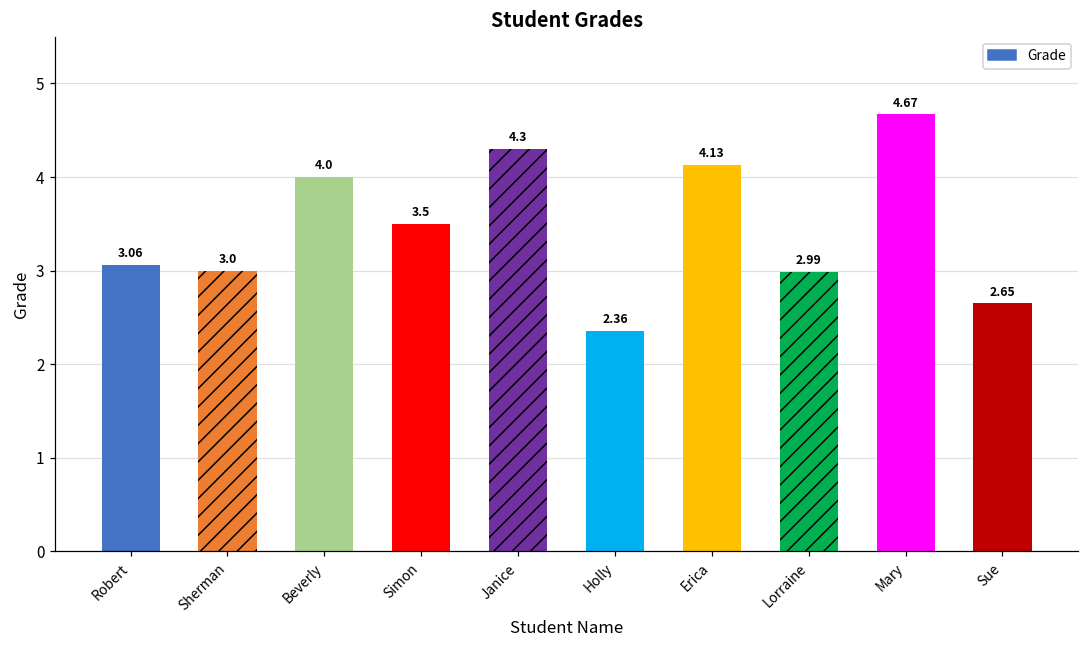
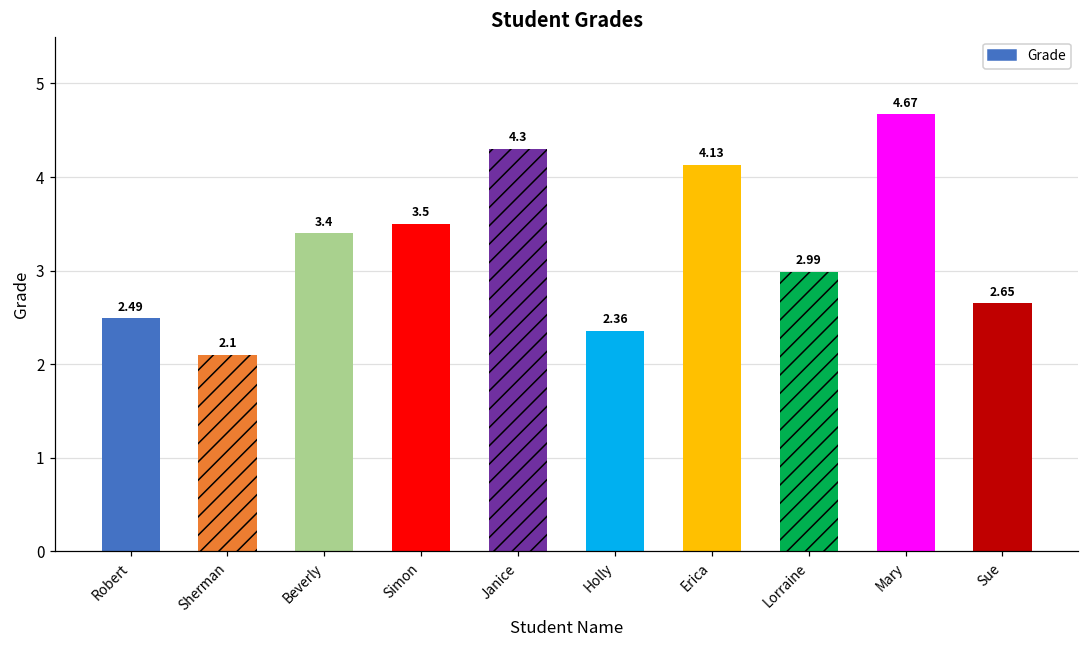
  {
-   "Robert": 3.06,
-   "Sherman": 3.0,
-   "Beverly": 4.0,
+   "Robert": 2.49,
+   "Sherman": 2.1,
+   "Beverly": 3.4,
    "Simon": 3.5,
    "Janice": 4.3,
    "Holly": 2.36,
    "Erica": 4.13,
    "Lorraine": 2.99,
    "Mary": 4.67,
    "Sue": 2.65
  }
